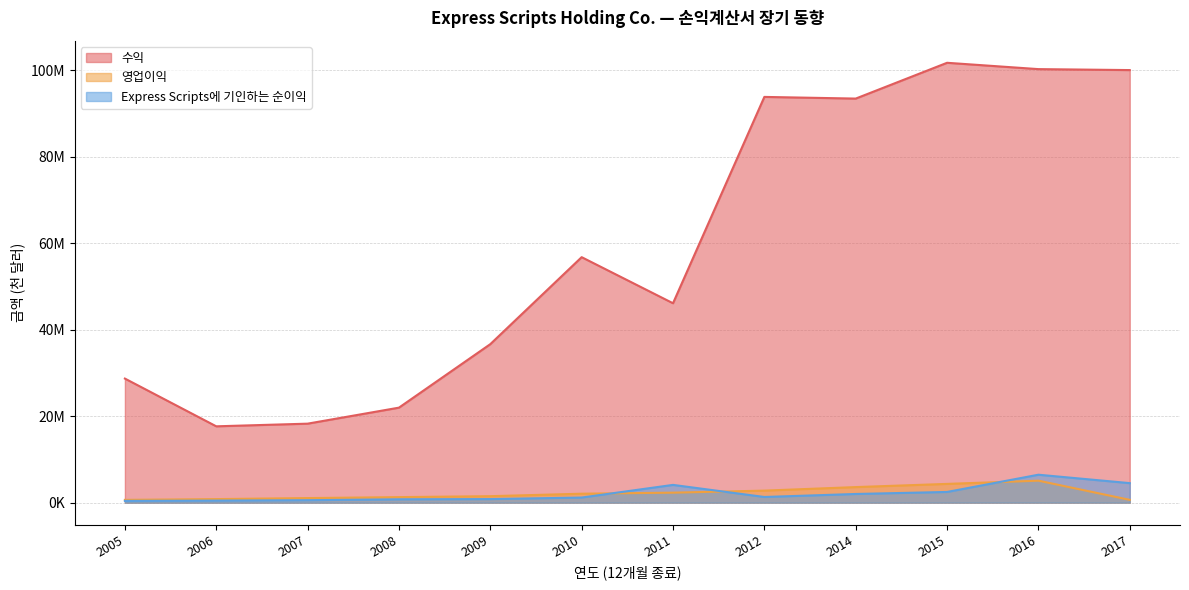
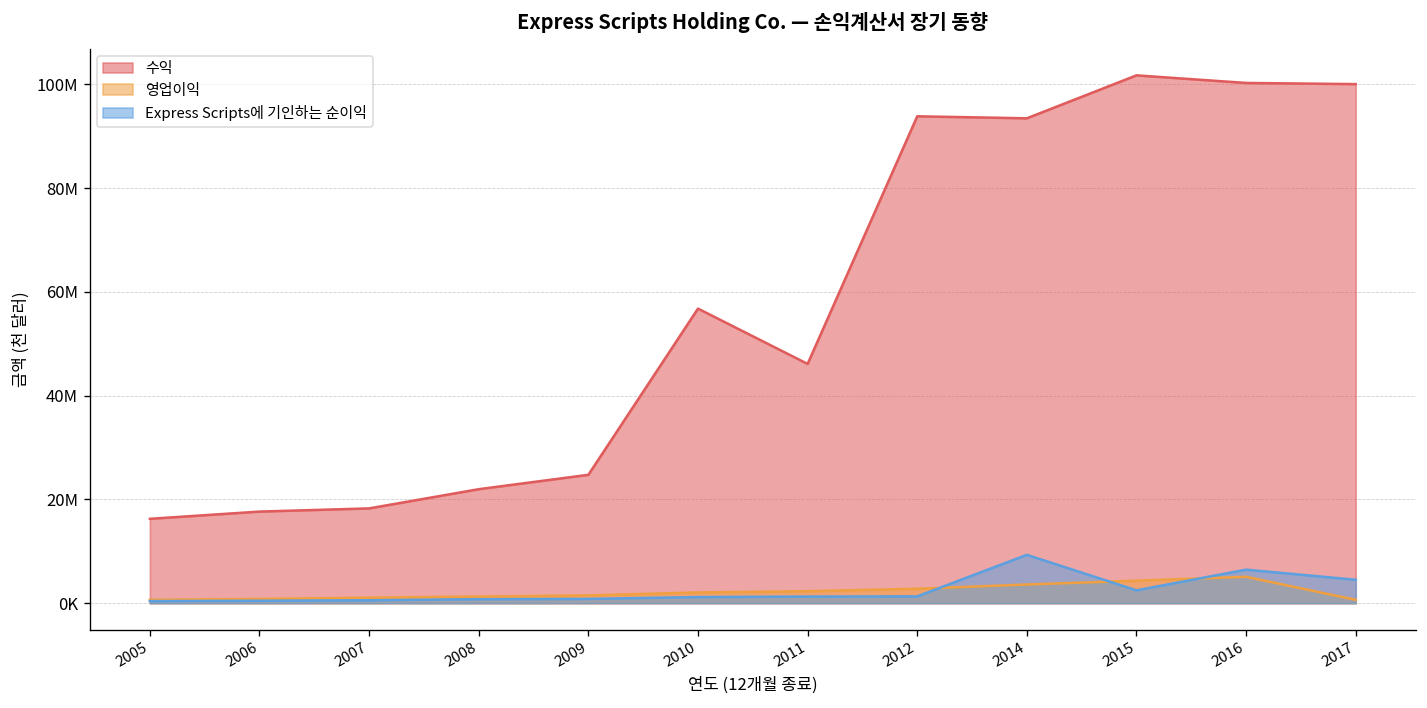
  {
    "수익": {
-     "2005": 29000000,
+     "2005": 16000000,
      "2006": 18000000,
      "2007": 18000000,
      "2008": 22000000,
-     "2009": 37000000,
+     "2009": 25000000,
      "2010": 57000000,
      "2011": 46000000,
      "2012": 94000000,
      "2014": 93000000,
      "2015": 102000000,
      "2016": 100000000,
      "2017": 100000000
    },
    "영업이익": {
      "2009": 1000000,
      "2010": 2000000,
      "2011": 2000000,
      "2012": 3000000,
      "2014": 4000000,
      "2015": 4000000,
      "2016": 5000000,
      "2017": 1000000
    },
    "Express Scripts에 기인하는 순이익": {
      "2009": 1000000,
      "2010": 1000000,
-     "2011": 4000000,
+     "2011": 1000000,
      "2012": 1000000,
-     "2014": 2000000,
+     "2014": 9000000,
      "2015": 2000000,
      "2016": 6000000,
      "2017": 5000000
    }
  }
